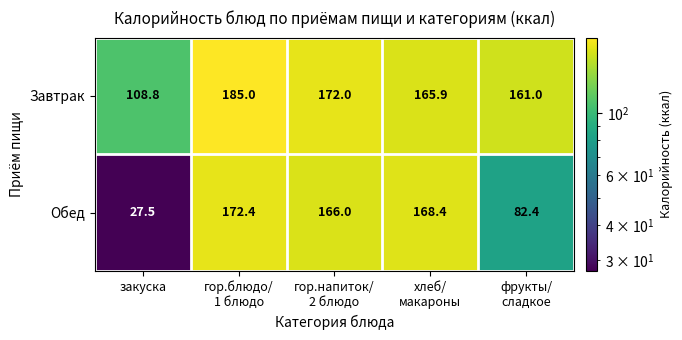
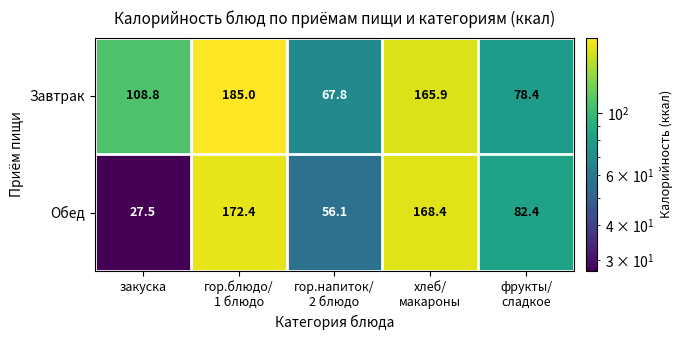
  {
    "Завтрак": {
      "закуска": 108.8,
      "гор.блюдо/ 1 блюдо": 185.0,
-     "гор.напиток/ 2 блюдо": 172.0,
+     "гор.напиток/ 2 блюдо": 67.8,
      "хлеб/ макароны": 165.9,
-     "фрукты/ сладкое": 161.0
+     "фрукты/ сладкое": 78.4
    },
    "Обед": {
      "закуска": 27.5,
      "гор.блюдо/ 1 блюдо": 172.4,
-     "гор.напиток/ 2 блюдо": 166.0,
+     "гор.напиток/ 2 блюдо": 56.1,
      "хлеб/ макароны": 168.4,
      "фрукты/ сладкое": 82.4
    }
  }
